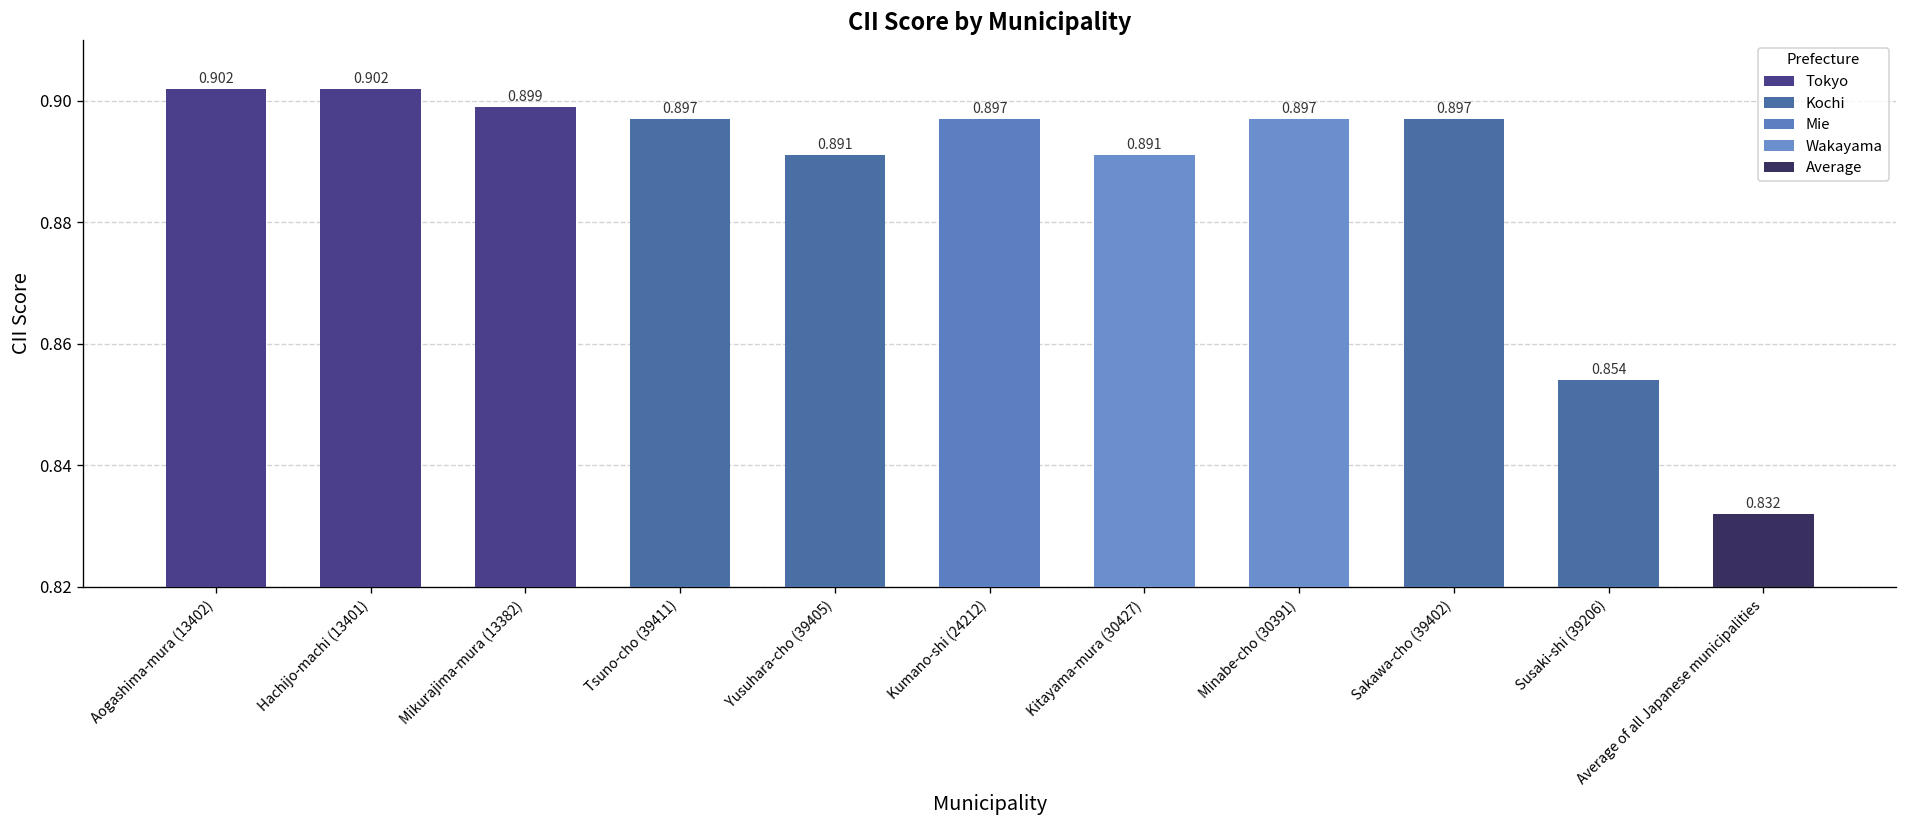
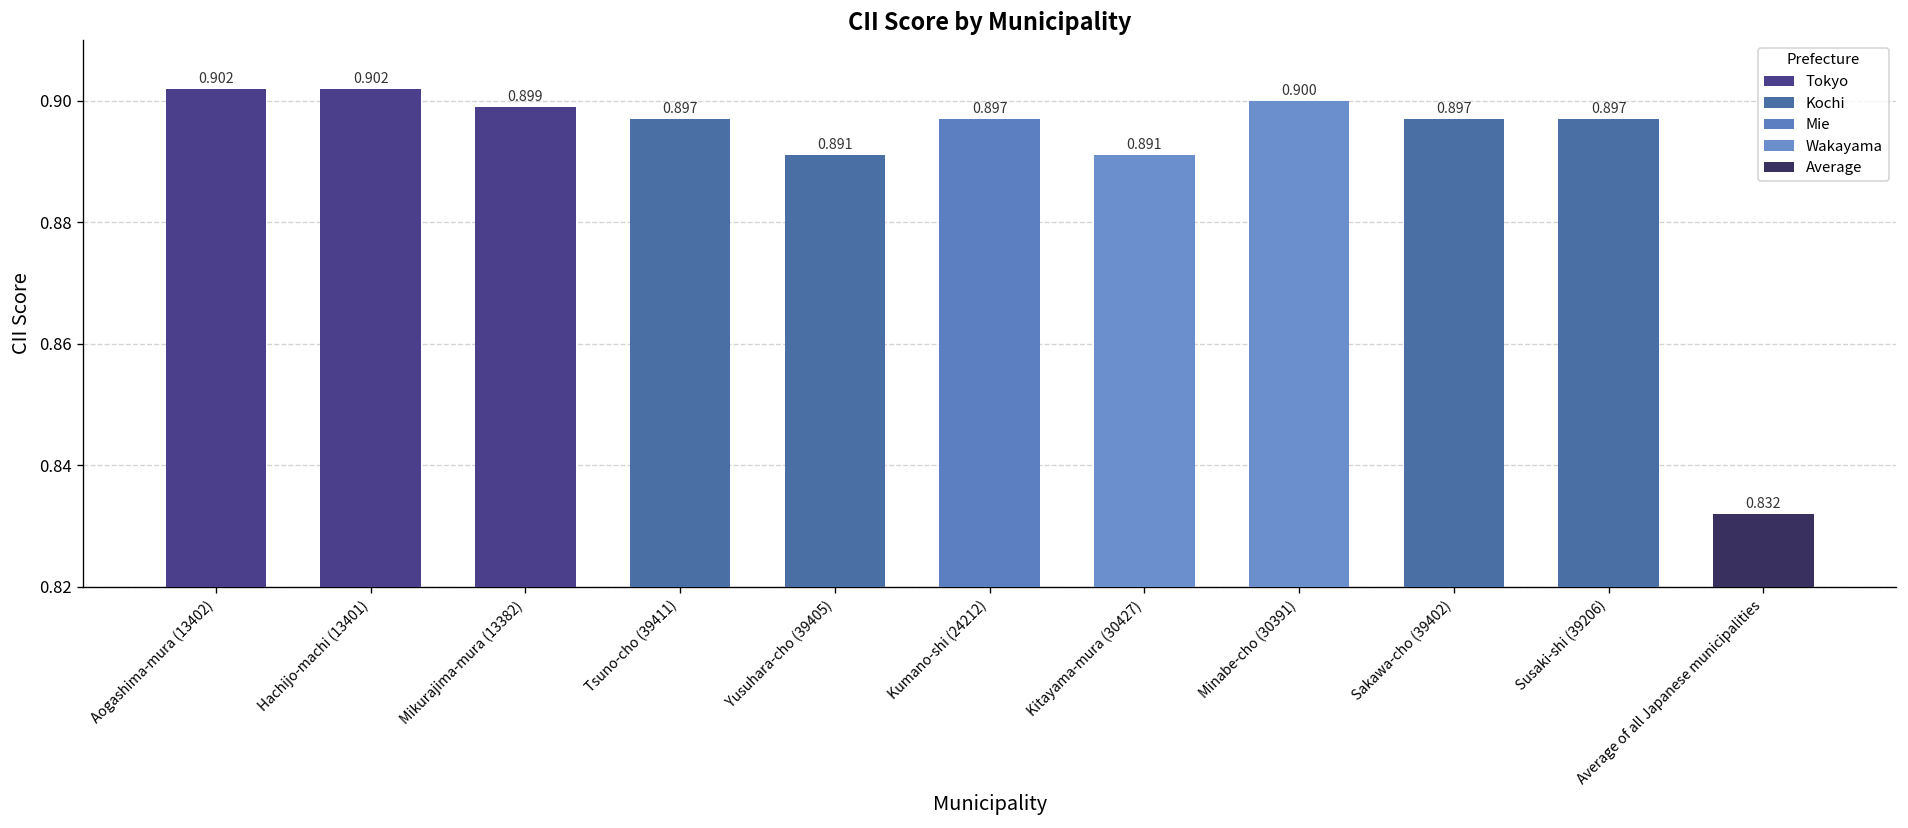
  {
    "Aogashima-mura (13402)": 0.902,
    "Hachijo-machi (13401)": 0.902,
    "Mikurajima-mura (13382)": 0.899,
    "Tsuno-cho (39411)": 0.897,
    "Yusuhara-cho (39405)": 0.891,
    "Kumano-shi (24212)": 0.897,
    "Kitayama-mura (30427)": 0.891,
-   "Minabe-cho (30391)": 0.897,
+   "Minabe-cho (30391)": 0.900,
    "Sakawa-cho (39402)": 0.897,
-   "Susaki-shi (39206)": 0.854,
+   "Susaki-shi (39206)": 0.897,
    "Average of all Japanese municipalities": 0.832
  }
